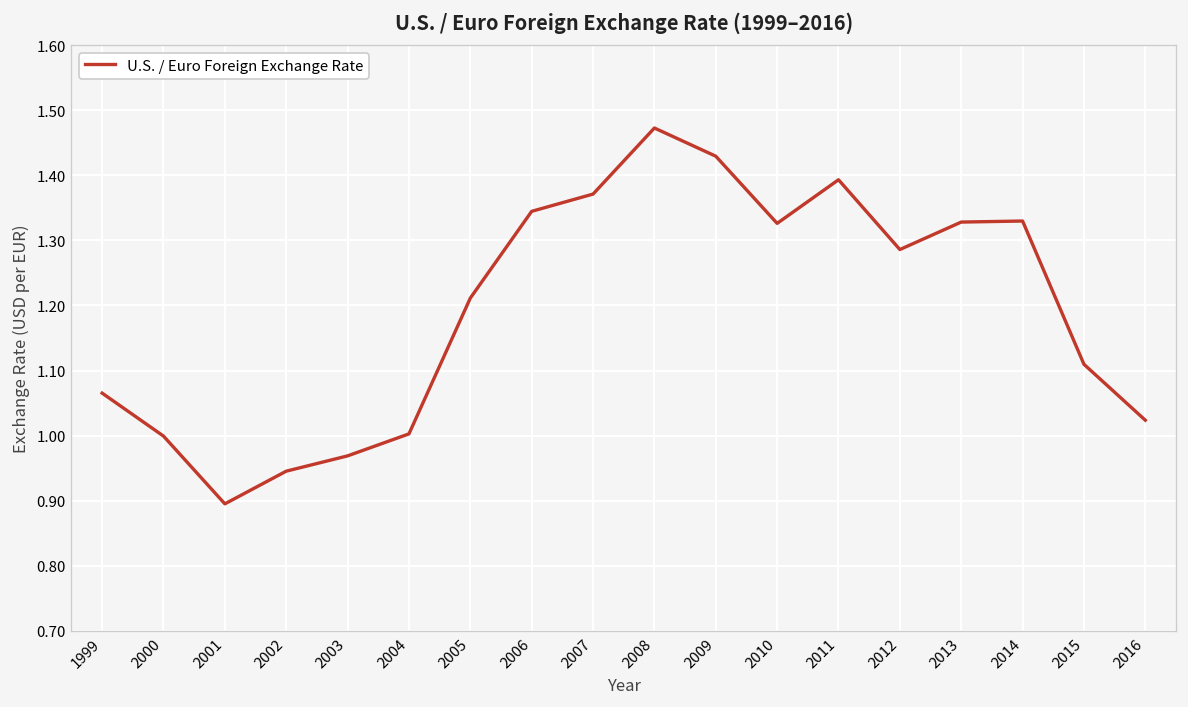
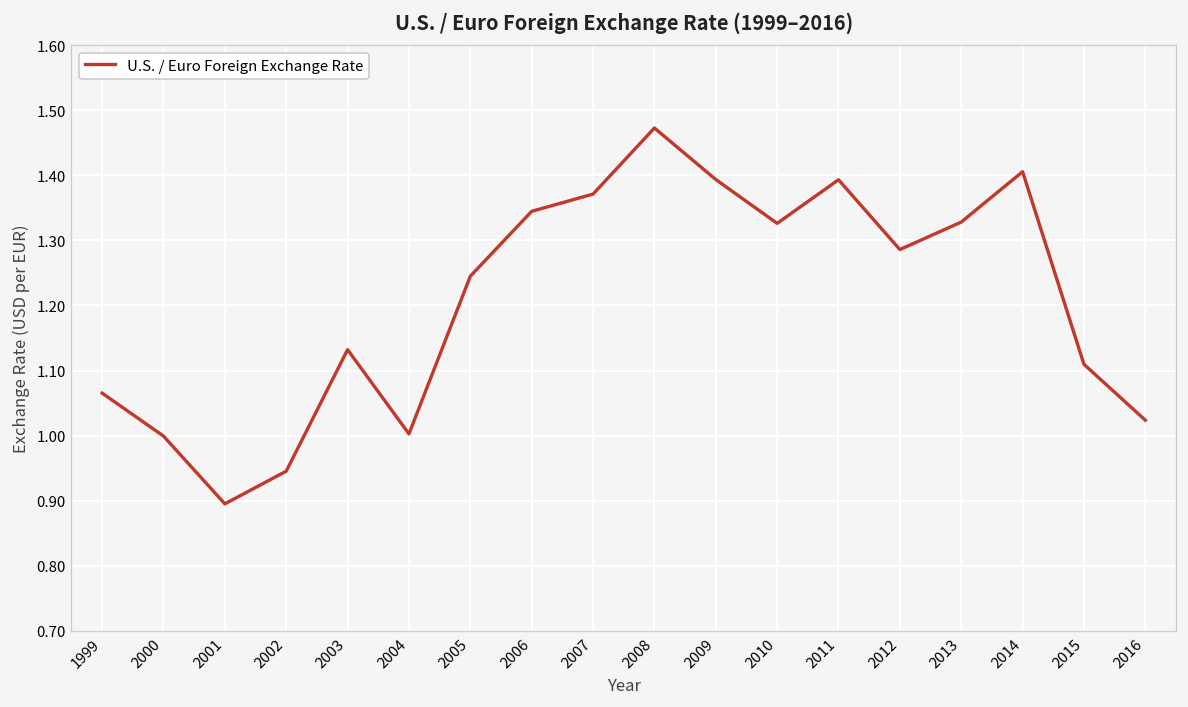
  {
    "1999": 1.07,
    "2000": 1.00,
    "2001": 0.90,
    "2002": 0.95,
-   "2003": 0.97,
+   "2003": 1.13,
    "2004": 1.00,
-   "2005": 1.21,
+   "2005": 1.24,
    "2006": 1.34,
    "2007": 1.37,
    "2008": 1.47,
-   "2009": 1.43,
+   "2009": 1.39,
    "2010": 1.33,
    "2011": 1.39,
    "2012": 1.29,
    "2013": 1.33,
-   "2014": 1.33,
+   "2014": 1.41,
    "2015": 1.11,
    "2016": 1.02
  }
